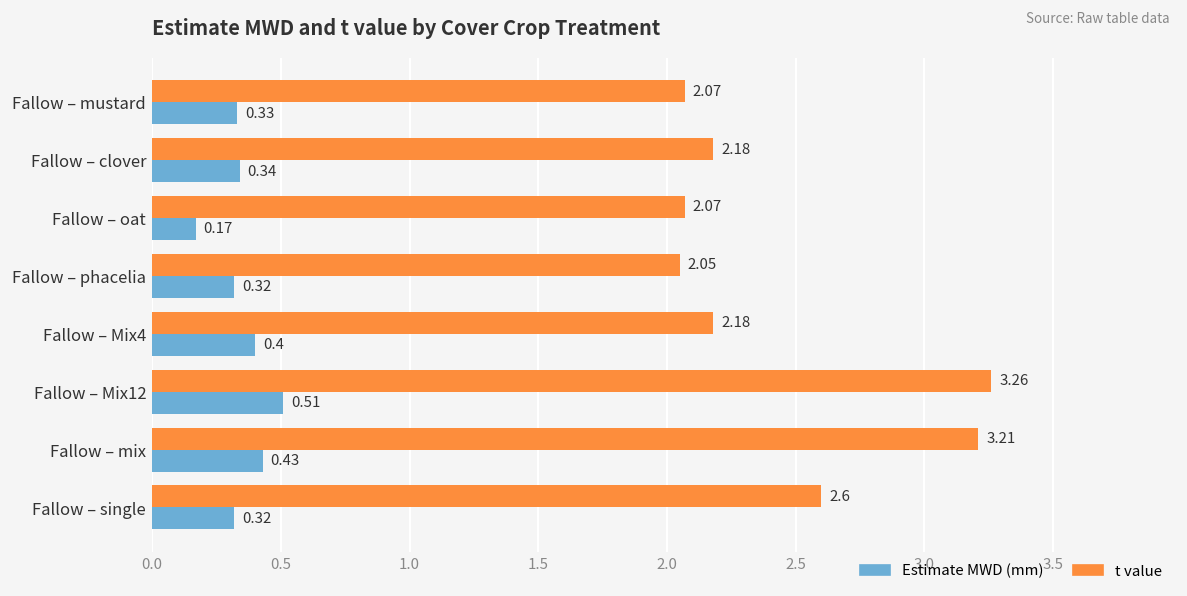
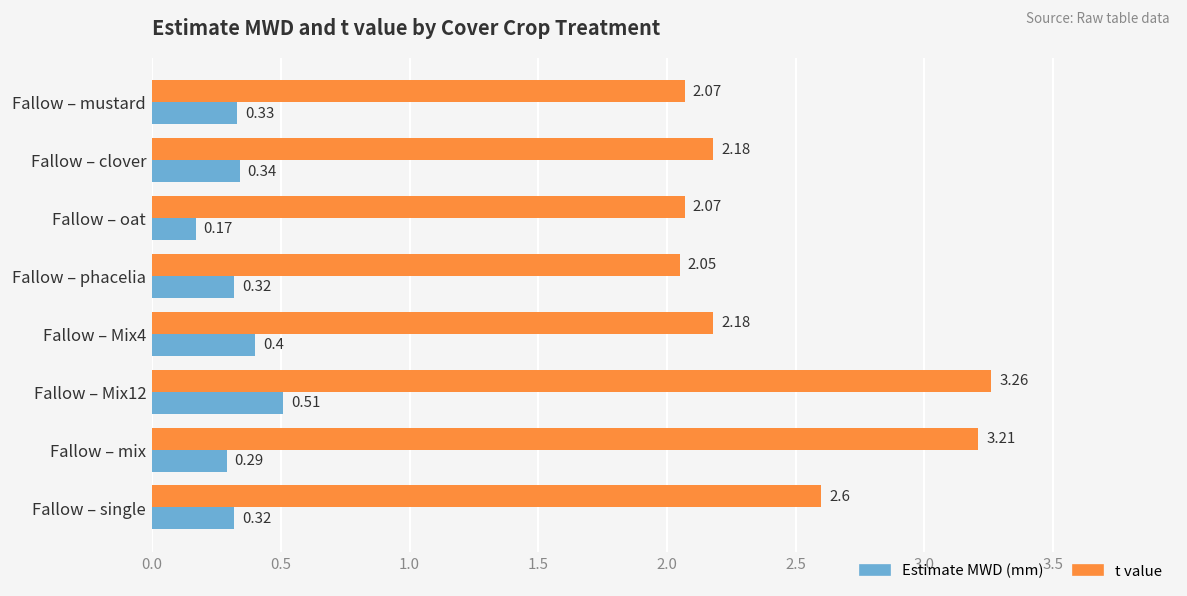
  {
    "Estimate MWD (mm)": {
      "Fallow – mustard": 0.33,
      "Fallow – clover": 0.34,
      "Fallow – oat": 0.17,
      "Fallow – phacelia": 0.32,
      "Fallow – Mix4": 0.4,
      "Fallow – Mix12": 0.51,
-     "Fallow – mix": 0.43,
+     "Fallow – mix": 0.29,
      "Fallow – single": 0.32
    },
    "t value": {
      "Fallow – mustard": 2.07,
      "Fallow – clover": 2.18,
      "Fallow – oat": 2.07,
      "Fallow – phacelia": 2.05,
      "Fallow – Mix4": 2.18,
      "Fallow – Mix12": 3.26,
      "Fallow – mix": 3.21,
      "Fallow – single": 2.6
    }
  }
